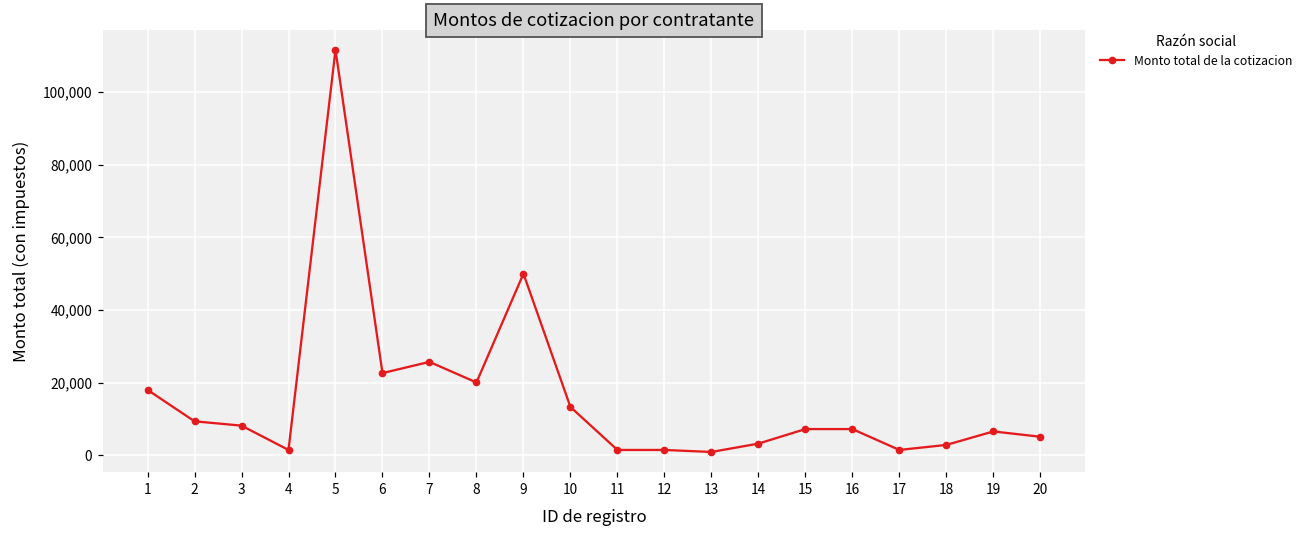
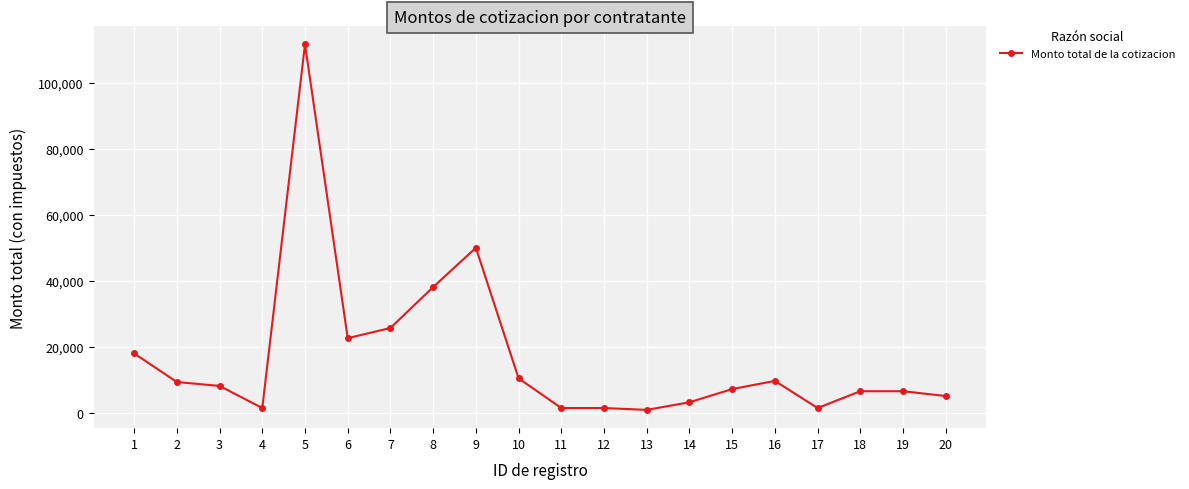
  {
    "1": "18,000",
    "2": "9,000",
    "3": "8,000",
    "4": "2,000",
    "5": "112,000",
    "6": "23,000",
    "7": "26,000",
-   "8": "20,000",
+   "8": "38,000",
    "9": "50,000",
-   "10": "13,000",
+   "10": "10,000",
    "11": "2,000",
    "12": "2,000",
    "13": "1,000",
    "14": "3,000",
    "15": "7,000",
-   "16": "7,000",
+   "16": "10,000",
    "17": "2,000",
-   "18": "3,000",
+   "18": "7,000",
    "19": "7,000",
    "20": "5,000"
  }
